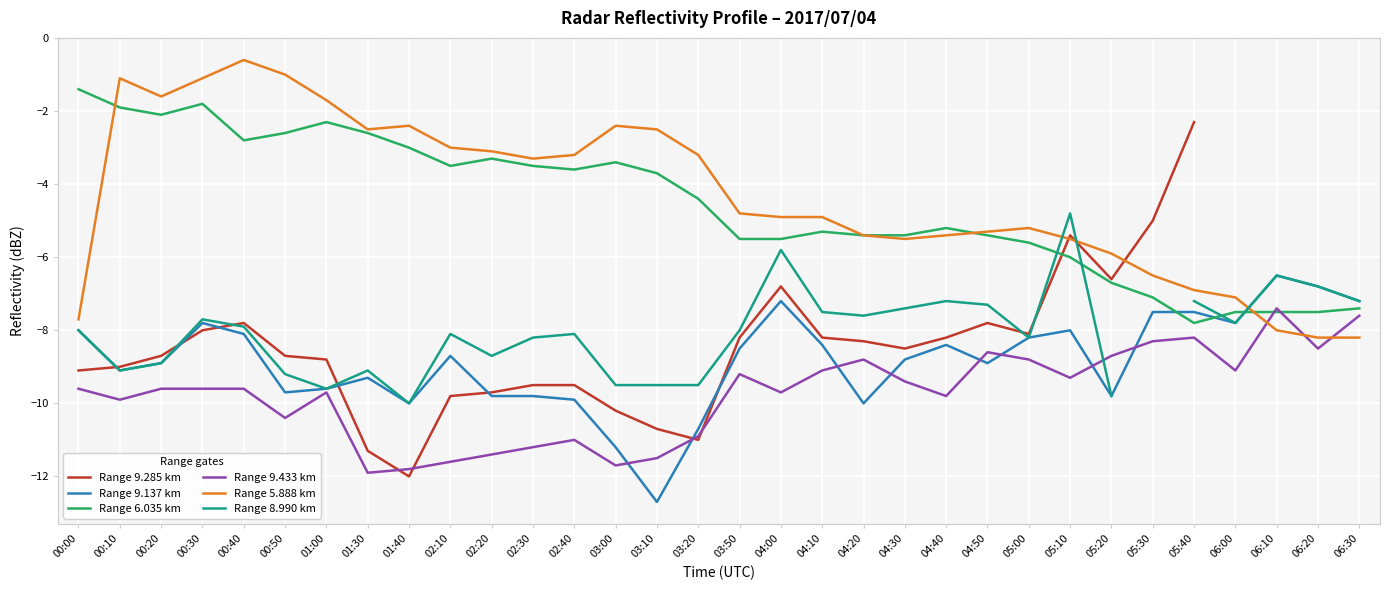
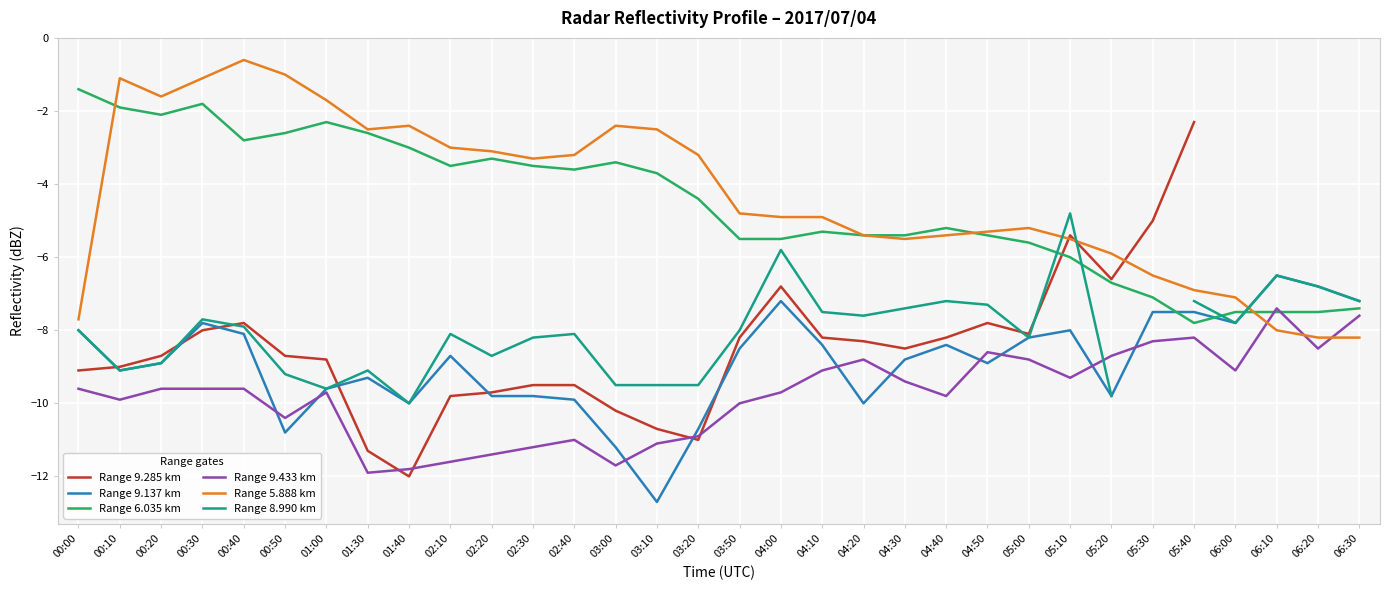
  {
    "Range 9.285 km": {
      "00:00": -9.1,
      "00:10": -9.0,
      "00:20": -8.7,
      "00:30": -8.0,
      "00:40": -7.8,
      "00:50": -8.7,
      "01:00": -8.8,
      "01:30": -11.3,
      "01:40": -12.0,
      "02:10": -9.8,
      "02:20": -9.7,
      "02:30": -9.5,
      "02:40": -9.5,
      "03:00": -10.2,
      "03:10": -10.7,
      "03:20": -11.0,
      "03:50": -8.2,
      "04:00": -6.8,
      "04:10": -8.2,
      "04:20": -8.3,
      "04:30": -8.5,
      "04:40": -8.2,
      "04:50": -7.8,
      "05:00": -8.1,
      "05:10": -5.4,
      "05:20": -6.6,
      "05:30": -5.0,
      "05:40": -2.3,
      "06:30": -6.9
    },
    "Range 9.137 km": {
      "00:30": -7.8,
      "00:40": -8.1,
-     "00:50": -9.7,
+     "00:50": -10.8,
      "01:30": -9.3,
      "02:10": -8.7,
      "02:20": -9.8,
      "02:30": -9.8,
      "02:40": -9.9,
      "03:00": -11.2,
      "03:10": -12.7,
      "03:20": -10.7,
      "03:50": -8.5,
      "04:00": -7.2,
      "04:10": -8.4,
      "04:20": -10.0,
      "04:30": -8.8,
      "04:40": -8.4,
      "04:50": -8.9,
      "05:10": -8.0,
      "05:30": -7.5,
      "05:40": -7.5
    },
    "Range 9.433 km": {
      "00:00": -9.6,
      "00:10": -9.9,
      "00:20": -9.6,
      "00:30": -9.6,
      "00:40": -9.6,
      "00:50": -10.4,
      "01:00": -9.7,
      "01:30": -11.9,
      "01:40": -11.8,
      "02:10": -11.6,
      "02:20": -11.4,
      "02:30": -11.2,
      "02:40": -11.0,
      "03:00": -11.7,
-     "03:10": -11.5,
+     "03:10": -11.1,
      "03:20": -10.9,
-     "03:50": -9.2,
+     "03:50": -10.0,
      "04:00": -9.7,
      "04:10": -9.1,
      "04:20": -8.8,
      "04:30": -9.4,
      "04:40": -9.8,
      "04:50": -8.6,
      "05:00": -8.8,
      "05:10": -9.3,
      "05:20": -8.7,
      "05:30": -8.3,
      "05:40": -8.2,
      "06:00": -9.1,
      "06:10": -7.4,
      "06:20": -8.5,
      "06:30": -7.6
    },
    "Range 5.888 km": {
      "00:00": -7.7,
      "00:10": -1.1,
      "00:20": -1.6,
      "00:30": -1.1,
      "00:40": -0.6,
      "00:50": -1.0,
      "01:00": -1.7,
      "01:30": -2.5,
      "01:40": -2.4,
      "02:10": -3.0,
      "02:20": -3.1,
      "02:30": -3.3,
      "02:40": -3.2,
      "03:00": -2.4,
      "03:10": -2.5,
      "03:20": -3.2,
      "03:50": -4.8,
      "04:00": -4.9,
      "04:10": -4.9,
      "04:30": -5.5,
      "04:40": -5.4,
      "04:50": -5.3,
      "05:00": -5.2,
      "05:10": -5.5,
      "05:20": -5.9,
      "05:30": -6.5,
      "05:40": -6.9,
      "06:00": -7.1,
      "06:10": -8.0,
      "06:20": -8.2,
      "06:30": -8.2
    }
  }
